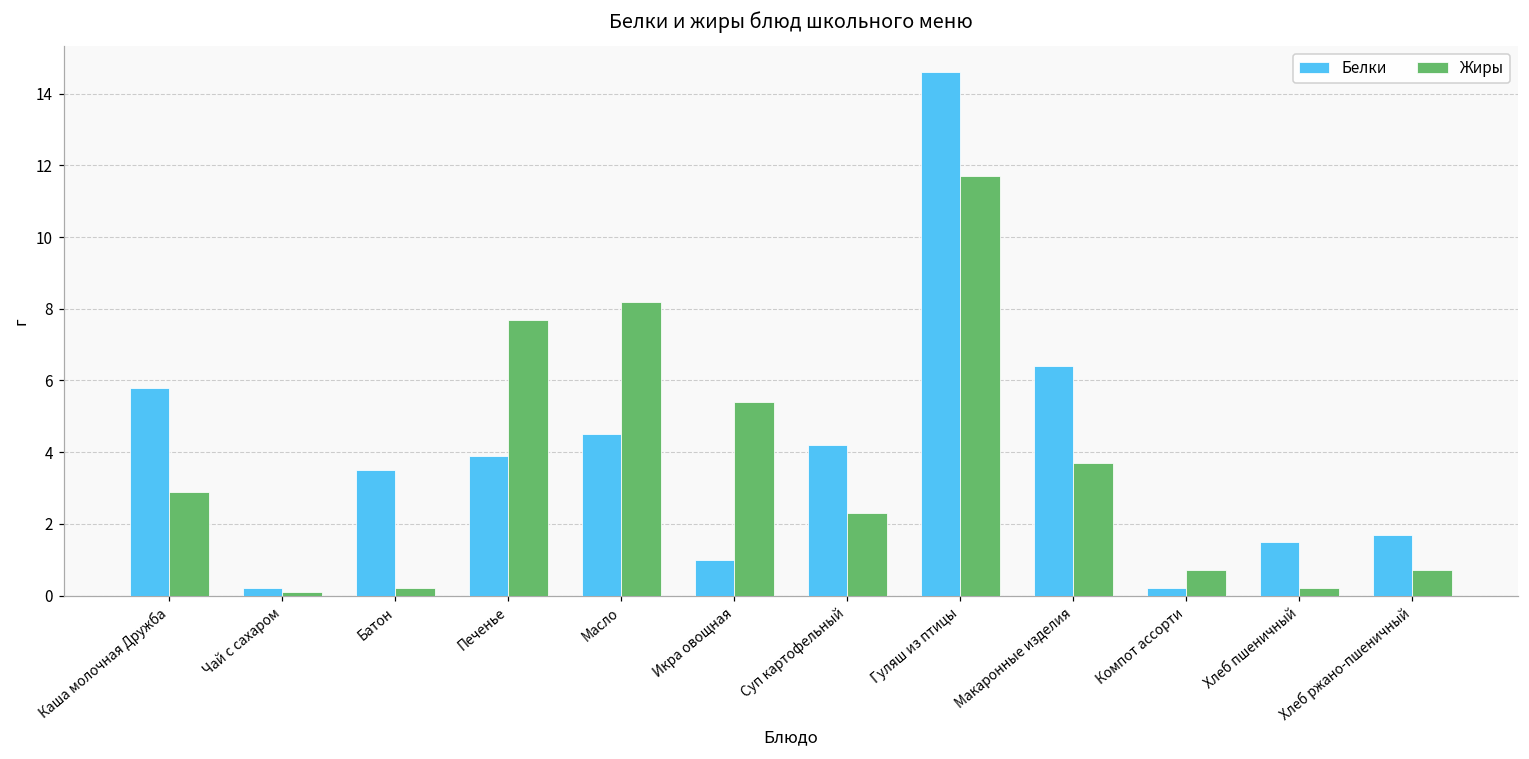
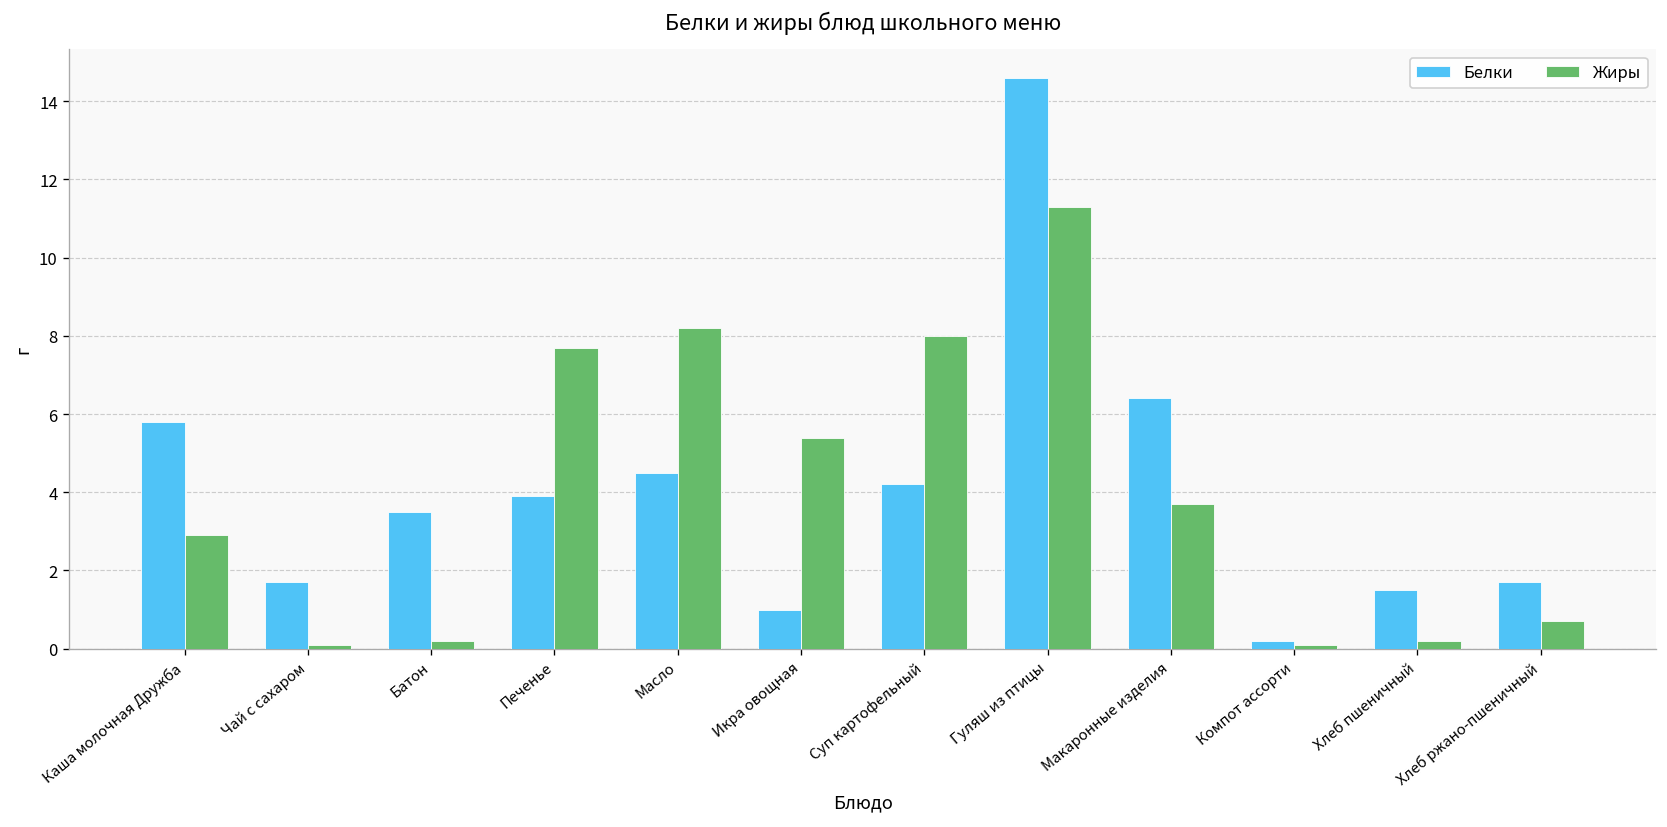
  {
    "Белки": {
      "Каша молочная Дружба": 5.8,
-     "Чай с сахаром": 0.2,
+     "Чай с сахаром": 1.7,
      "Батон": 3.5,
      "Печенье": 3.9,
      "Масло": 4.5,
      "Икра овощная": 1.0,
      "Суп картофельный": 4.2,
      "Гуляш из птицы": 14.6,
      "Макаронные изделия": 6.4,
      "Компот ассорти": 0.2,
      "Хлеб пшеничный": 1.5,
      "Хлеб ржано-пшеничный": 1.7
    },
    "Жиры": {
      "Каша молочная Дружба": 2.9,
      "Чай с сахаром": 0.1,
      "Батон": 0.2,
      "Печенье": 7.7,
      "Масло": 8.2,
      "Икра овощная": 5.4,
-     "Суп картофельный": 2.3,
-     "Гуляш из птицы": 11.7,
+     "Суп картофельный": 8.0,
+     "Гуляш из птицы": 11.3,
      "Макаронные изделия": 3.7,
-     "Компот ассорти": 0.7,
+     "Компот ассорти": 0.1,
      "Хлеб пшеничный": 0.2,
      "Хлеб ржано-пшеничный": 0.7
    }
  }
